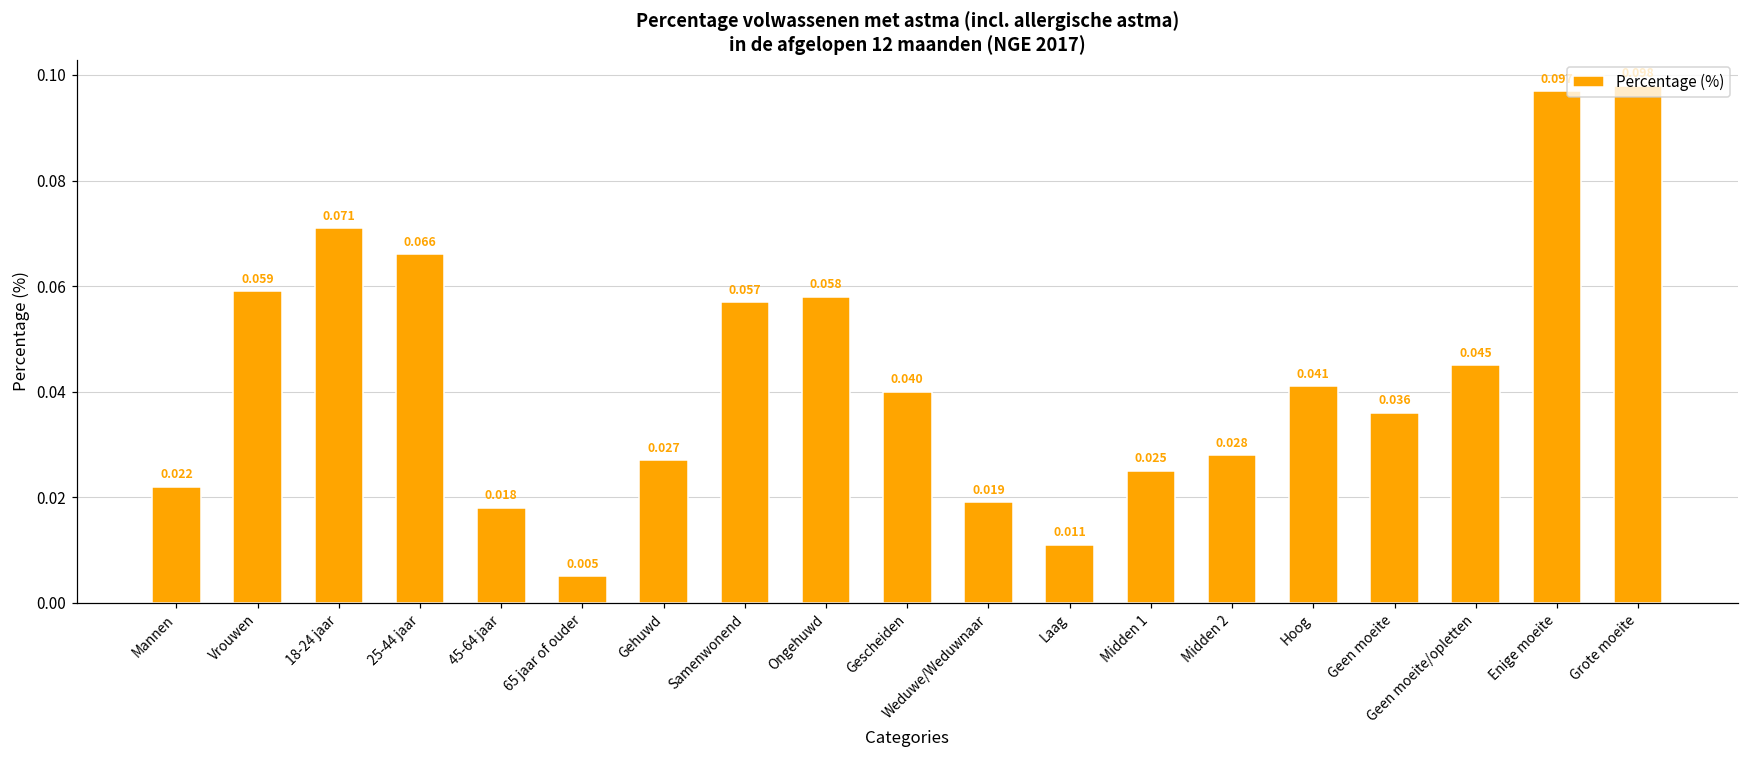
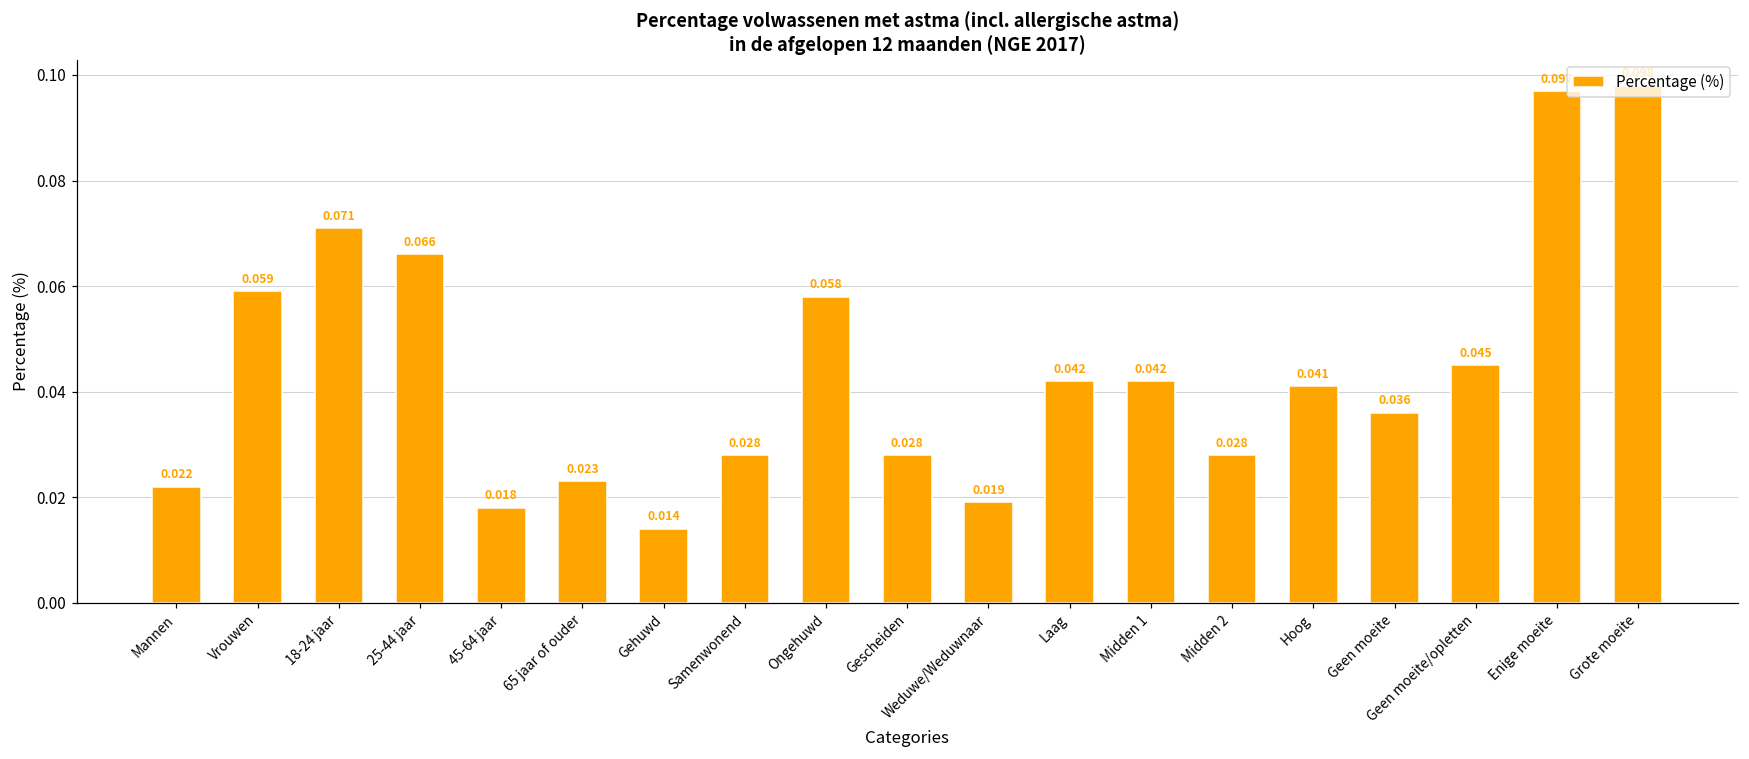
  {
    "Mannen": 0.022,
    "Vrouwen": 0.059,
    "18-24 jaar": 0.071,
    "25-44 jaar": 0.066,
    "45-64 jaar": 0.018,
-   "65 jaar of ouder": 0.005,
-   "Gehuwd": 0.027,
-   "Samenwonend": 0.057,
+   "65 jaar of ouder": 0.023,
+   "Gehuwd": 0.014,
+   "Samenwonend": 0.028,
    "Ongehuwd": 0.058,
-   "Gescheiden": 0.040,
+   "Gescheiden": 0.028,
    "Weduwe/Weduwnaar": 0.019,
-   "Laag": 0.011,
-   "Midden 1": 0.025,
+   "Laag": 0.042,
+   "Midden 1": 0.042,
    "Midden 2": 0.028,
    "Hoog": 0.041,
    "Geen moeite": 0.036,
    "Geen moeite/opletten": 0.045
  }
